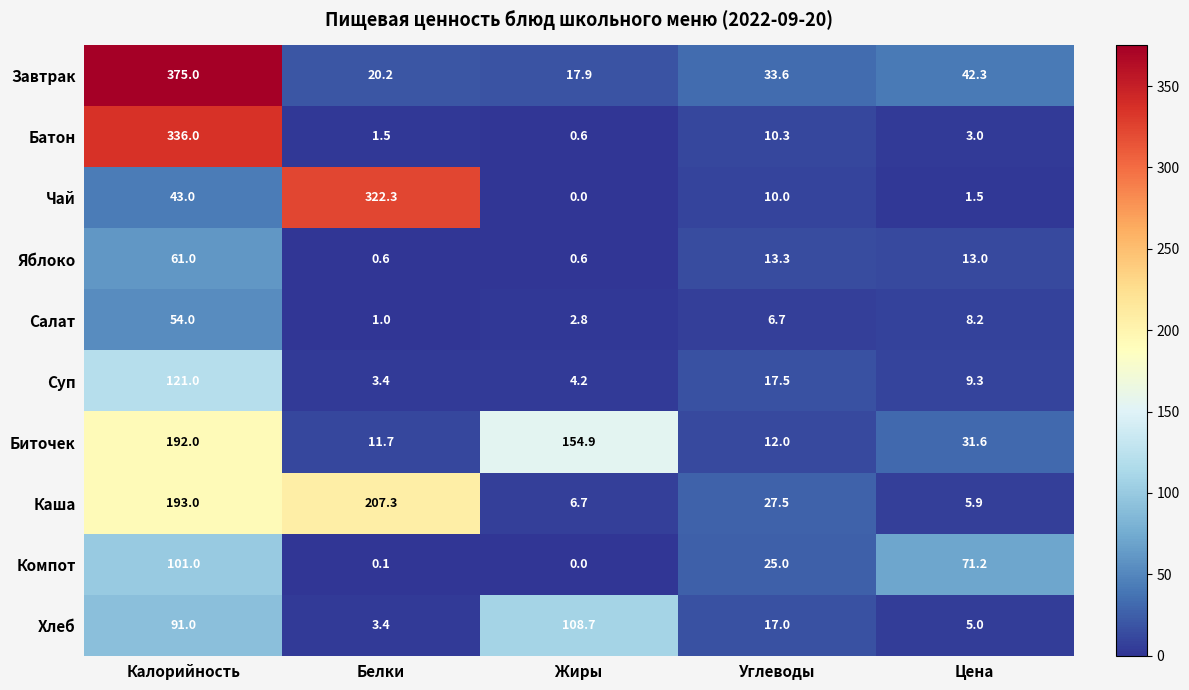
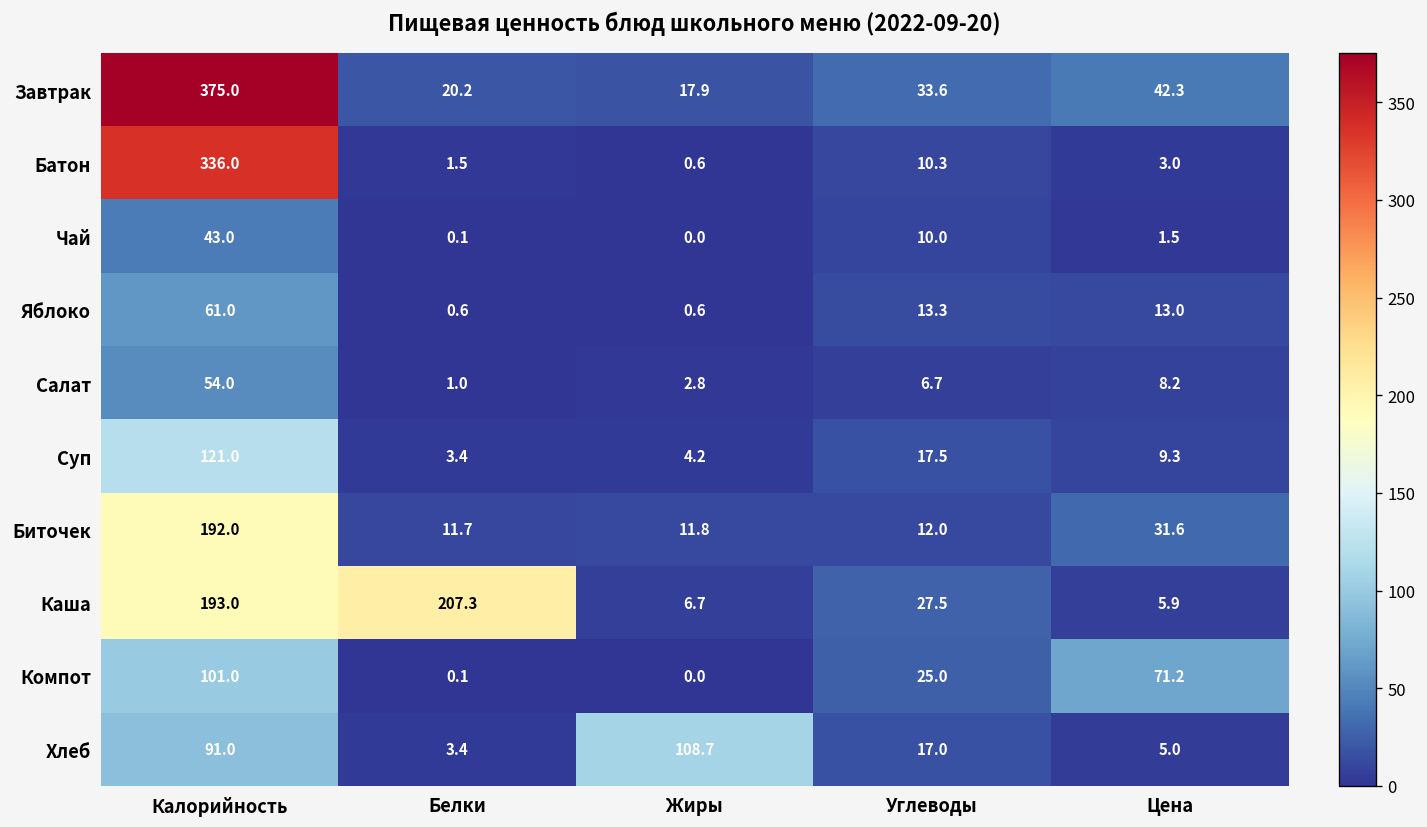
  {
    "Завтрак": {
      "Калорийность": 375.0,
      "Белки": 20.2,
      "Жиры": 17.9,
      "Углеводы": 33.6,
      "Цена": 42.3
    },
    "Батон": {
      "Калорийность": 336.0,
      "Белки": 1.5,
      "Жиры": 0.6,
      "Углеводы": 10.3,
      "Цена": 3.0
    },
    "Чай": {
      "Калорийность": 43.0,
-     "Белки": 322.3,
+     "Белки": 0.1,
      "Жиры": 0.0,
      "Углеводы": 10.0,
      "Цена": 1.5
    },
    "Яблоко": {
      "Калорийность": 61.0,
      "Белки": 0.6,
      "Жиры": 0.6,
      "Углеводы": 13.3,
      "Цена": 13.0
    },
    "Салат": {
      "Калорийность": 54.0,
      "Белки": 1.0,
      "Жиры": 2.8,
      "Углеводы": 6.7,
      "Цена": 8.2
    },
    "Суп": {
      "Калорийность": 121.0,
      "Белки": 3.4,
      "Жиры": 4.2,
      "Углеводы": 17.5,
      "Цена": 9.3
    },
    "Биточек": {
      "Калорийность": 192.0,
      "Белки": 11.7,
-     "Жиры": 154.9,
+     "Жиры": 11.8,
      "Углеводы": 12.0,
      "Цена": 31.6
    },
    "Каша": {
      "Калорийность": 193.0,
      "Белки": 207.3,
      "Жиры": 6.7,
      "Углеводы": 27.5,
      "Цена": 5.9
    },
    "Компот": {
      "Калорийность": 101.0,
      "Белки": 0.1,
      "Жиры": 0.0,
      "Углеводы": 25.0,
      "Цена": 71.2
    },
    "Хлеб": {
      "Калорийность": 91.0,
      "Белки": 3.4,
      "Жиры": 108.7,
      "Углеводы": 17.0,
      "Цена": 5.0
    }
  }
